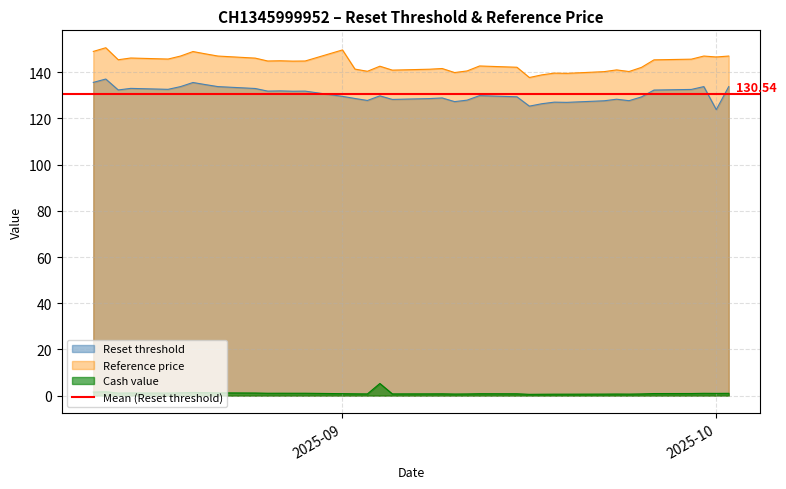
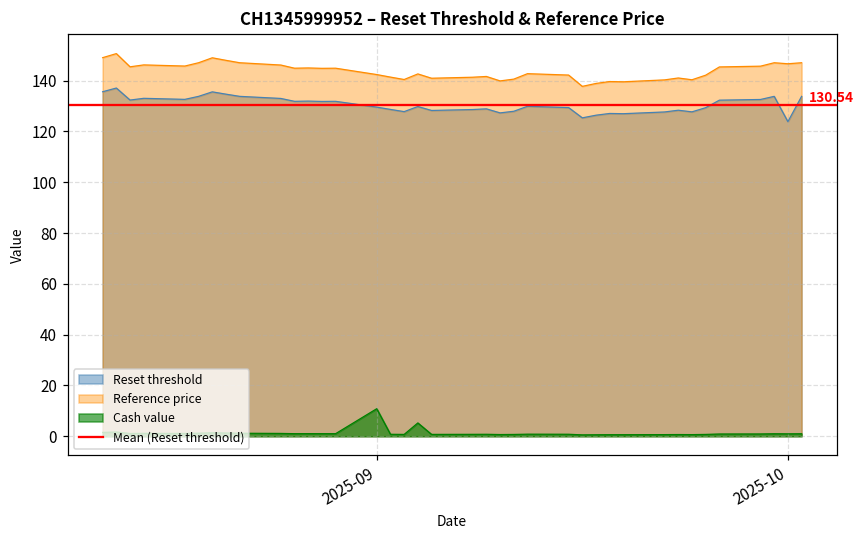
  {
    "Reset threshold": {
      "2025-09": 130,
      "2025-10": 124
    },
    "Reference price": {
-     "2025-09": 150,
+     "2025-09": 142,
      "2025-10": 147
    },
    "Cash value": {
-     "2025-09": 1,
+     "2025-09": 11,
      "2025-10": 1
    }
  }
